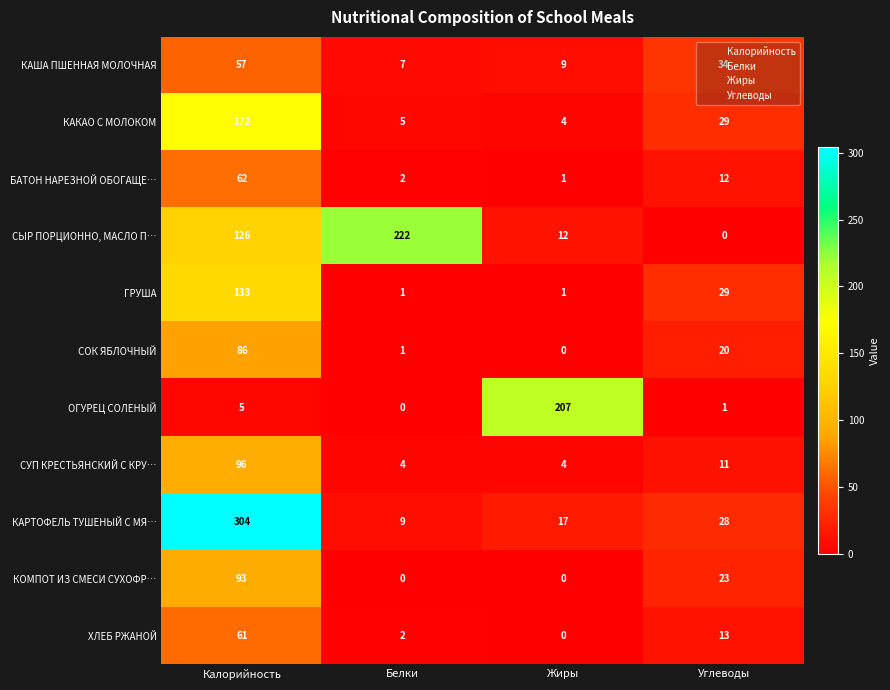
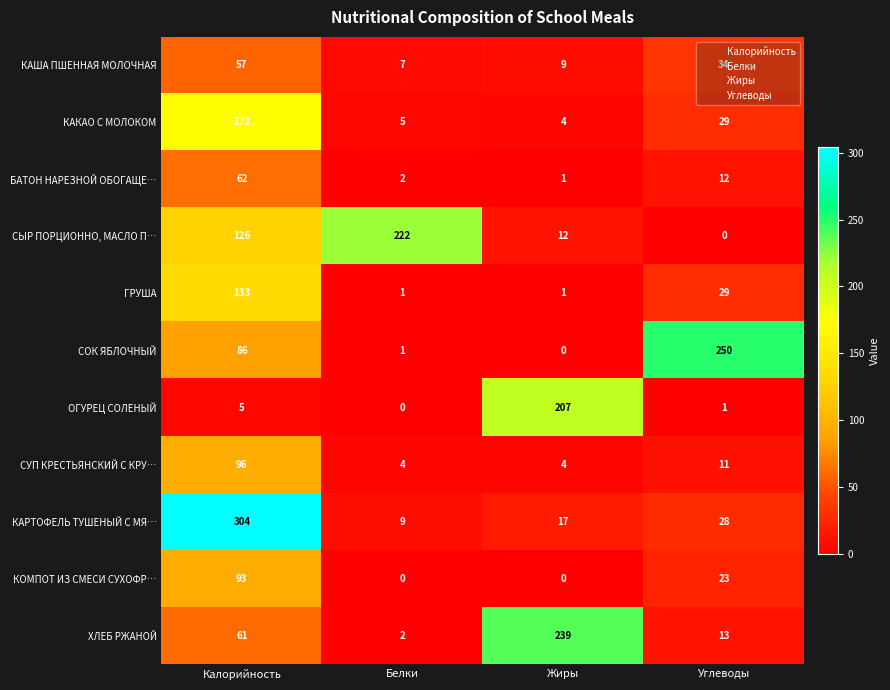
  {
    "СОК ЯБЛОЧНЫЙ": {
-     "Углеводы": 20
+     "Углеводы": 250
    },
    "ХЛЕБ РЖАНОЙ": {
-     "Жиры": 0
+     "Жиры": 239
    }
  }
